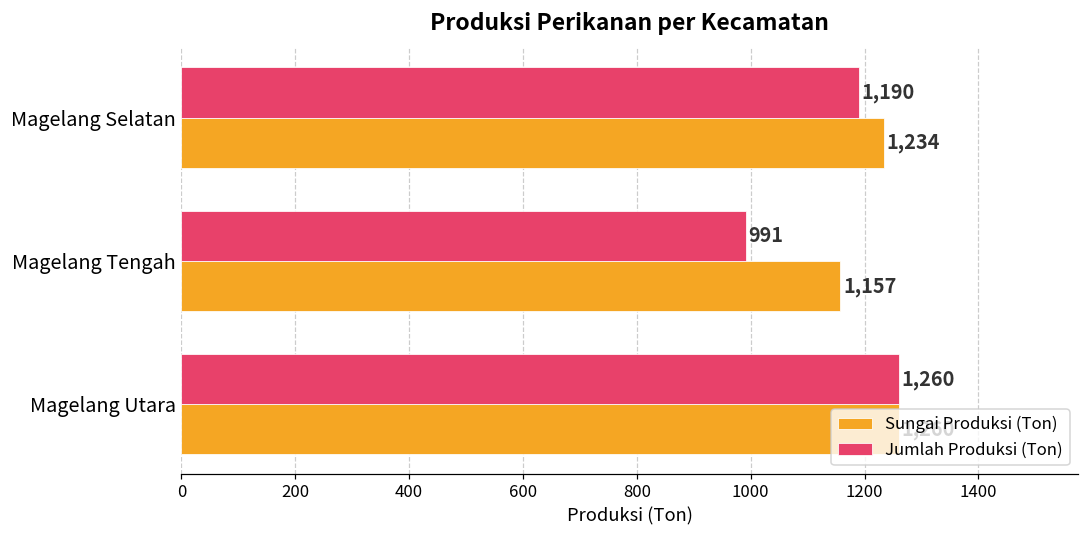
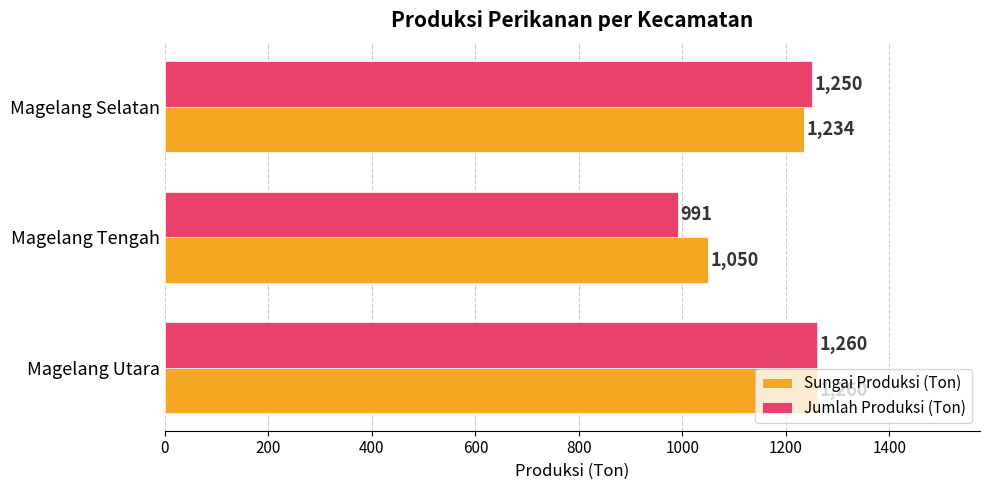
  {
    "Sungai Produksi (Ton)": {
      "Magelang Selatan": "1,234",
-     "Magelang Tengah": "1,157"
+     "Magelang Tengah": "1,050"
    },
    "Jumlah Produksi (Ton)": {
-     "Magelang Selatan": "1,190",
+     "Magelang Selatan": "1,250",
      "Magelang Tengah": "991",
      "Magelang Utara": "1,260"
    }
  }
